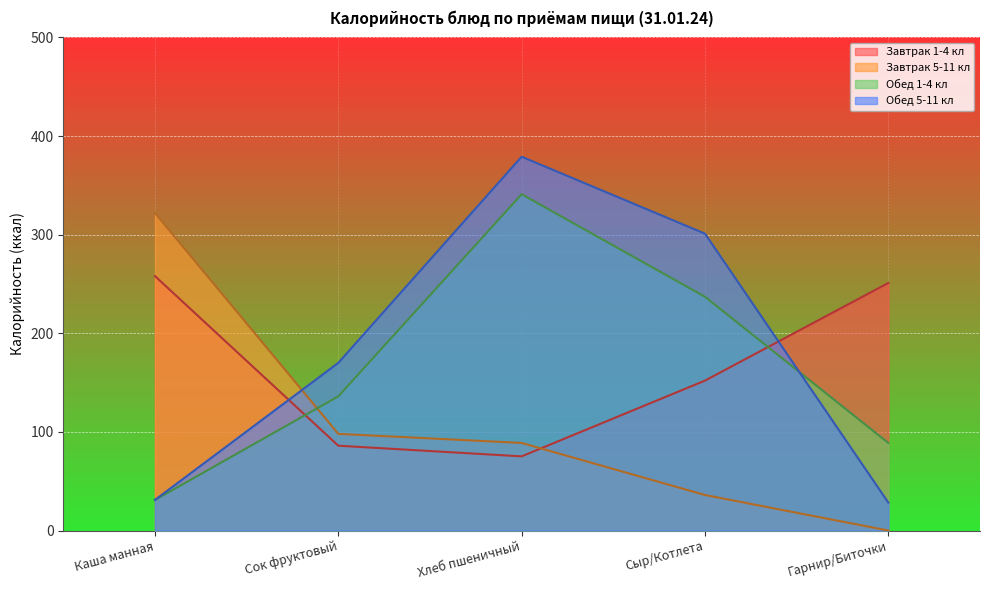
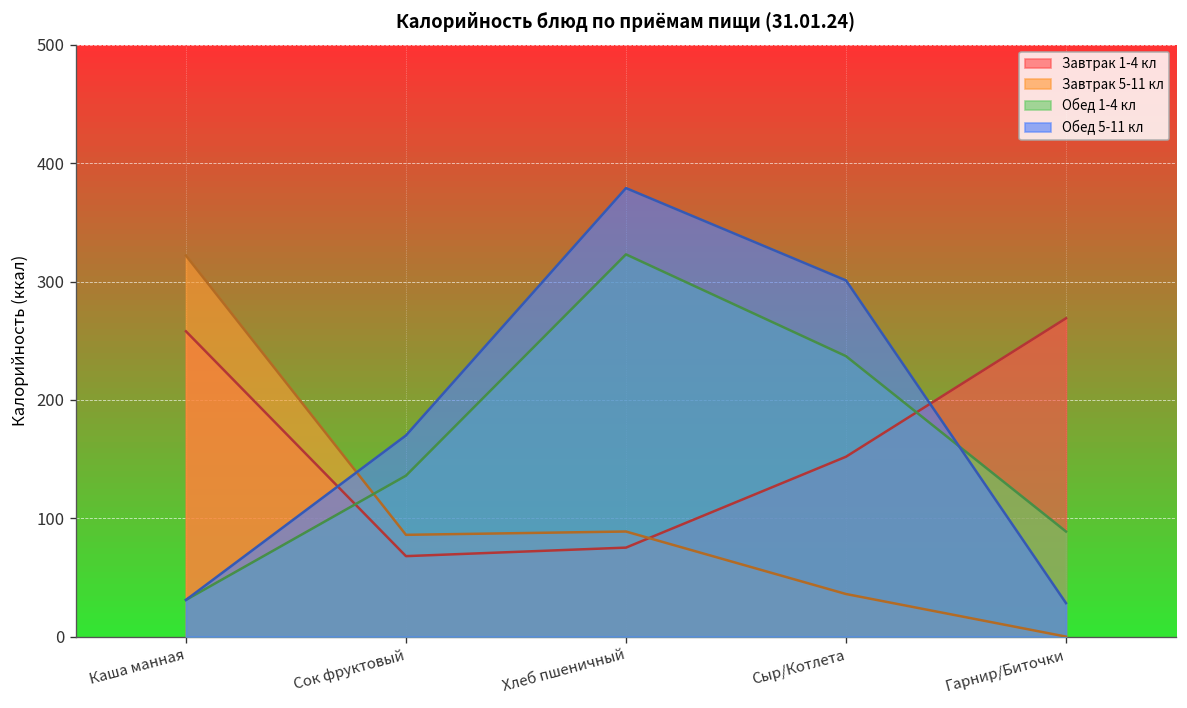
  {
    "Завтрак 1-4 кл": {
      "Каша манная": 260,
-     "Сок фруктовый": 90,
+     "Сок фруктовый": 70,
      "Хлеб пшеничный": 80,
      "Сыр/Котлета": 150,
-     "Гарнир/Биточки": 250
+     "Гарнир/Биточки": 270
    },
    "Завтрак 5-11 кл": {
      "Каша манная": 320,
-     "Сок фруктовый": 100,
+     "Сок фруктовый": 90,
      "Хлеб пшеничный": 90,
      "Сыр/Котлета": 40,
      "Гарнир/Биточки": 0
    },
    "Обед 1-4 кл": {
      "Сок фруктовый": 140,
-     "Хлеб пшеничный": 340,
+     "Хлеб пшеничный": 320,
      "Сыр/Котлета": 240,
      "Гарнир/Биточки": 90
    },
    "Обед 5-11 кл": {
      "Сок фруктовый": 170,
      "Хлеб пшеничный": 380,
      "Сыр/Котлета": 300,
      "Гарнир/Биточки": 30
    }
  }
